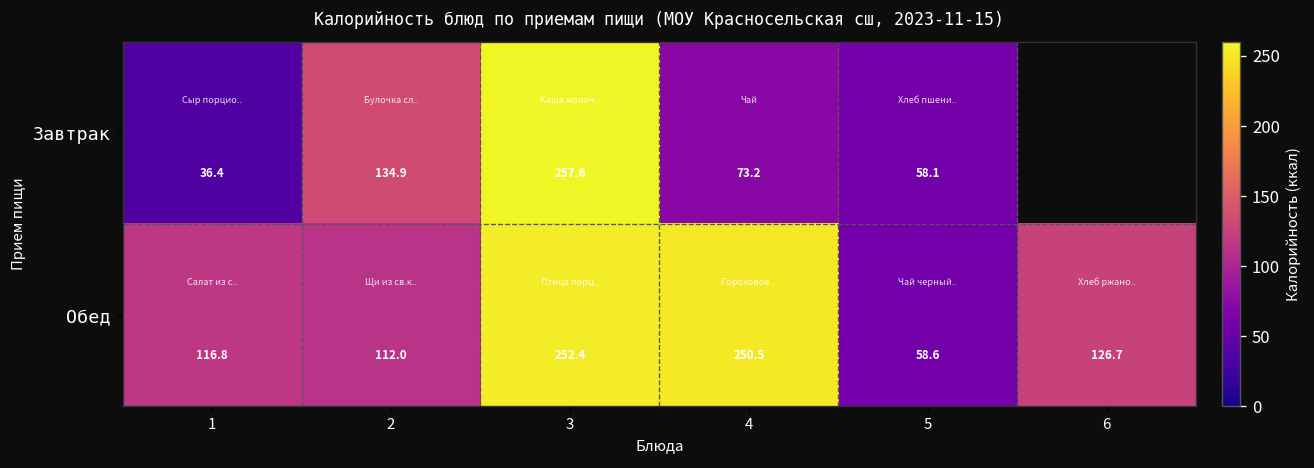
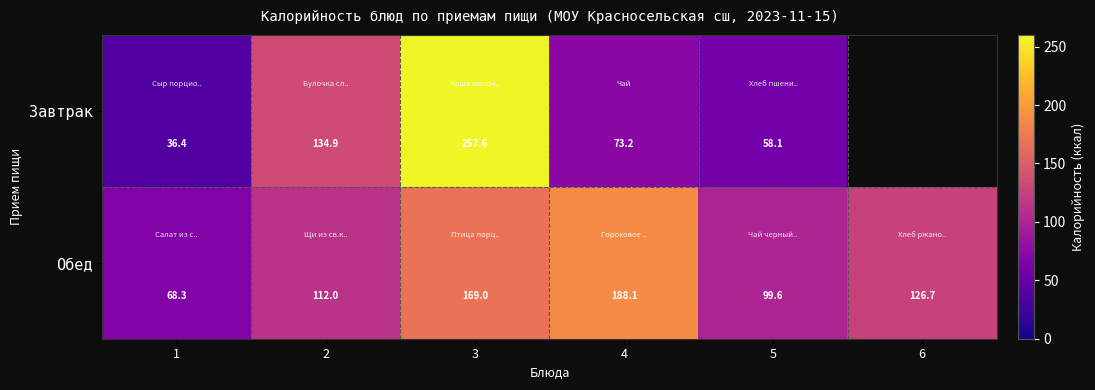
  {
    "Обед": {
-     "1": 116.8,
-     "3": 252.4,
-     "4": 250.5,
-     "5": 58.6
+     "1": 68.3,
+     "3": 169.0,
+     "4": 188.1,
+     "5": 99.6
    }
  }
